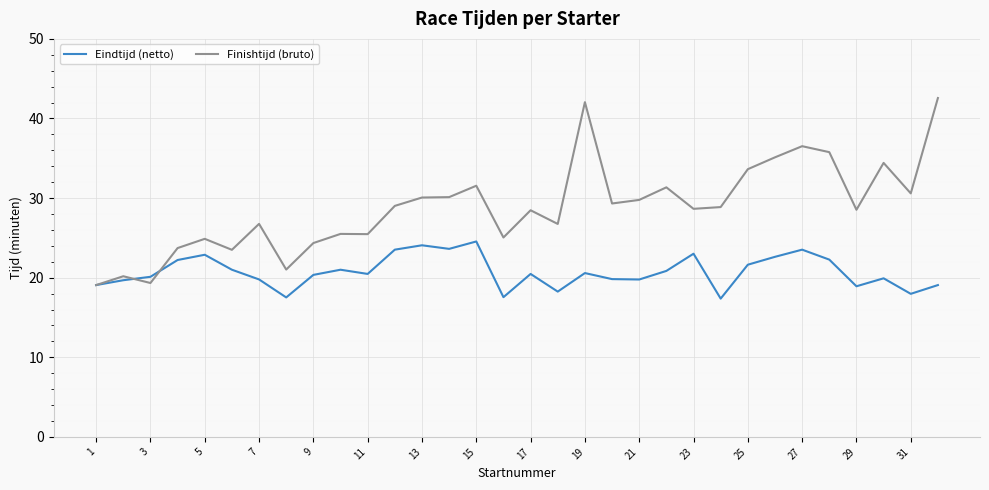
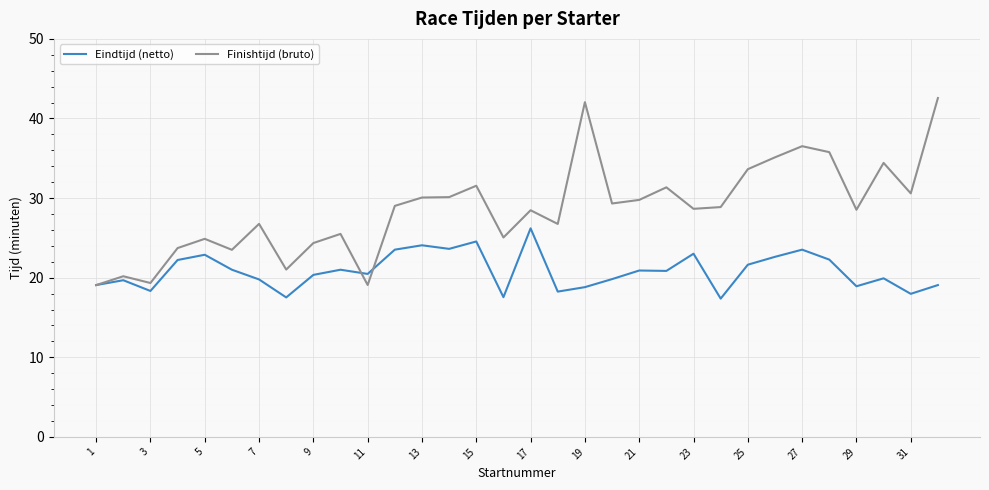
  {
    "Eindtijd (netto)": {
-     "3": 20,
+     "3": 18,
      "5": 23,
      "7": 20,
      "9": 20,
      "11": 20,
      "13": 24,
      "15": 25,
-     "17": 20,
-     "19": 21,
-     "21": 20,
+     "17": 26,
+     "19": 19,
+     "21": 21,
      "23": 23,
      "25": 22,
      "27": 24,
      "29": 19,
      "31": 18
    },
    "Finishtijd (bruto)": {
      "3": 19,
      "5": 25,
      "7": 27,
      "9": 24,
-     "11": 25,
+     "11": 19,
      "13": 30,
      "15": 32,
      "17": 28,
      "19": 42,
      "21": 30,
      "23": 29,
      "25": 34,
      "27": 37,
      "29": 29,
      "31": 31
    }
  }
